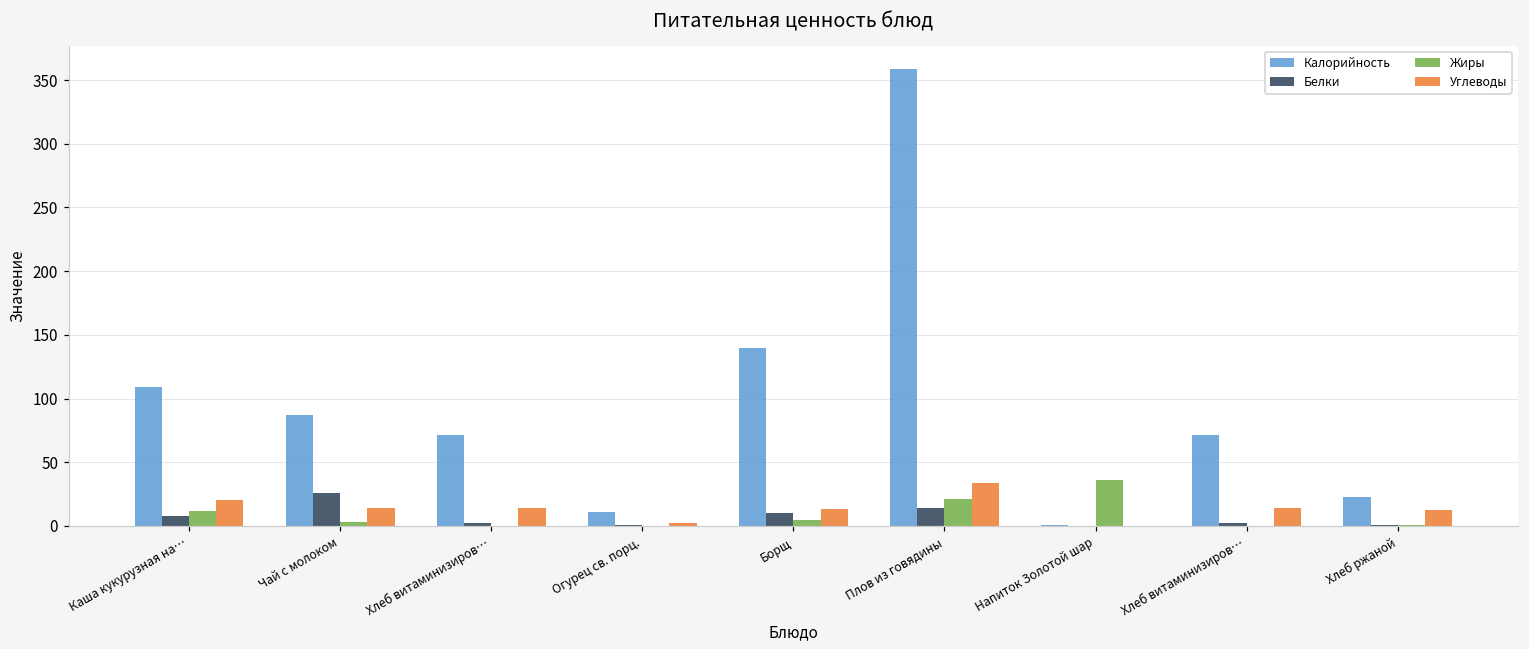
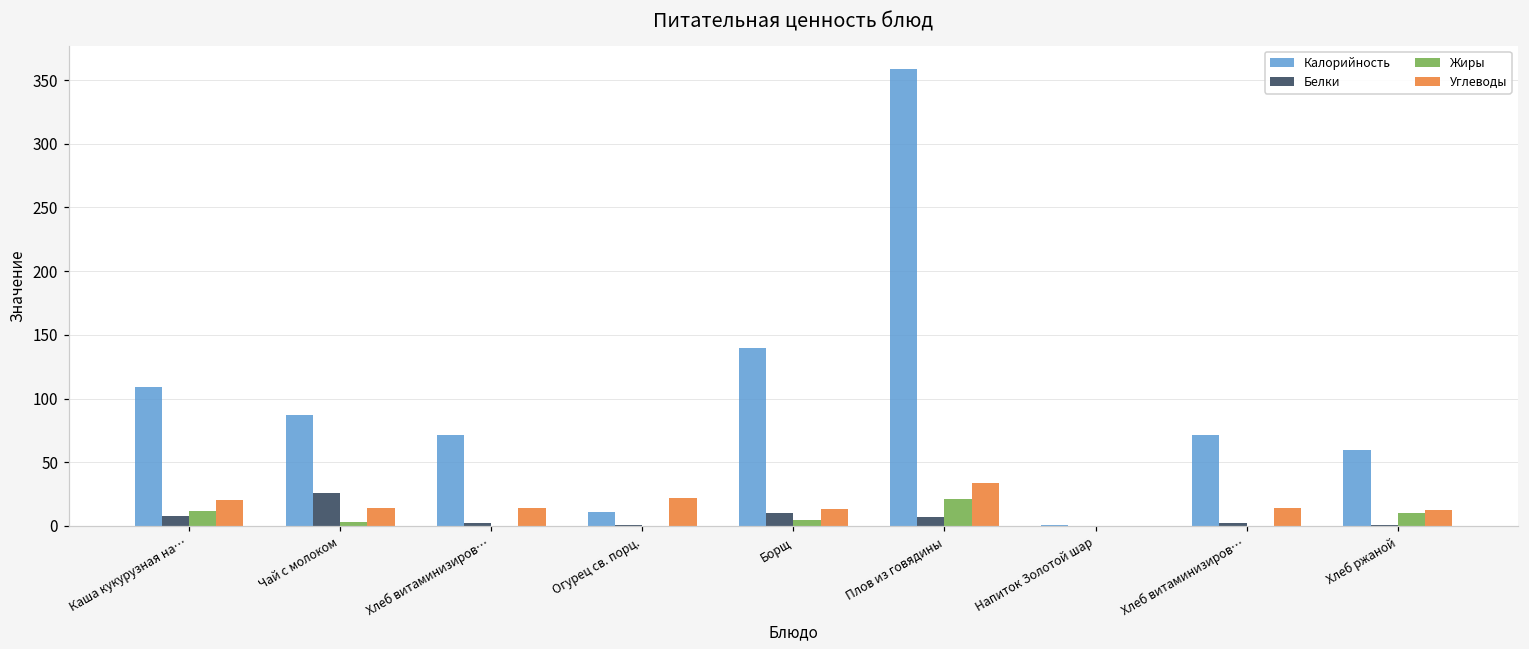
  {
    "Калорийность": {
      "Каша кукурузная на…": 109,
      "Чай с молоком": 87,
      "Огурец св. порц.": 11,
      "Борщ": 140,
      "Плов из говядины": 359,
-     "Хлеб ржаной": 23
+     "Хлеб ржаной": 60
    },
    "Белки": {
      "Каша кукурузная на…": 8,
      "Чай с молоком": 26,
      "Борщ": 10,
-     "Плов из говядины": 14,
+     "Плов из говядины": 7,
      "Напиток Золотой шар": 0
    },
    "Жиры": {
      "Каша кукурузная на…": 12,
      "Чай с молоком": 3,
      "Огурец св. порц.": 0,
      "Борщ": 5,
      "Плов из говядины": 21,
-     "Напиток Золотой шар": 36,
-     "Хлеб ржаной": 1
+     "Напиток Золотой шар": 0,
+     "Хлеб ржаной": 11
    },
    "Углеводы": {
      "Каша кукурузная на…": 20,
      "Чай с молоком": 14,
-     "Огурец св. порц.": 2,
+     "Огурец св. порц.": 22,
      "Борщ": 13,
      "Плов из говядины": 34,
      "Напиток Золотой шар": 0,
      "Хлеб ржаной": 13
    }
  }
